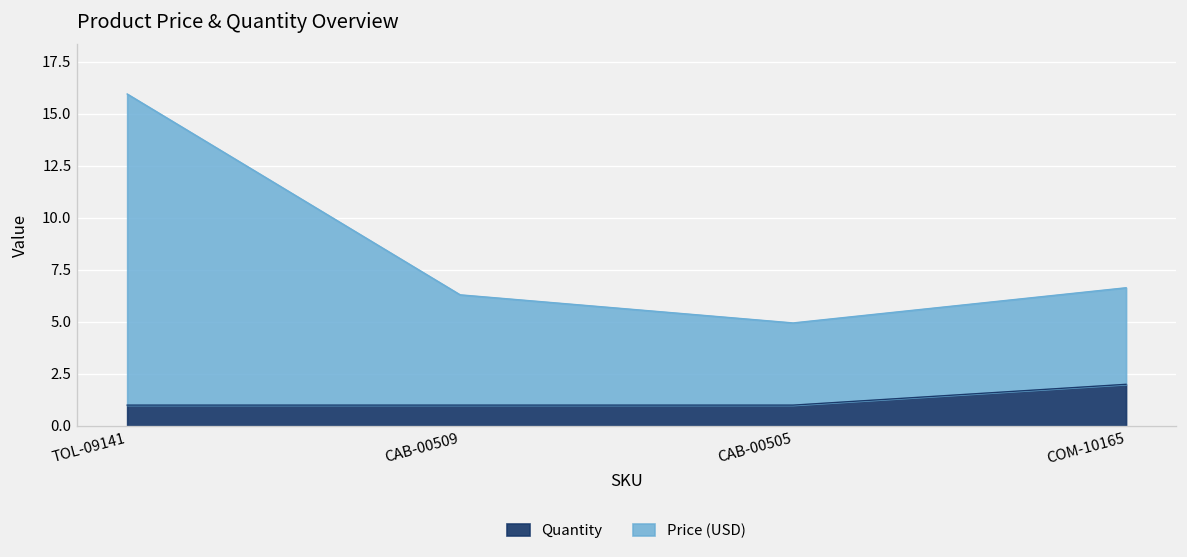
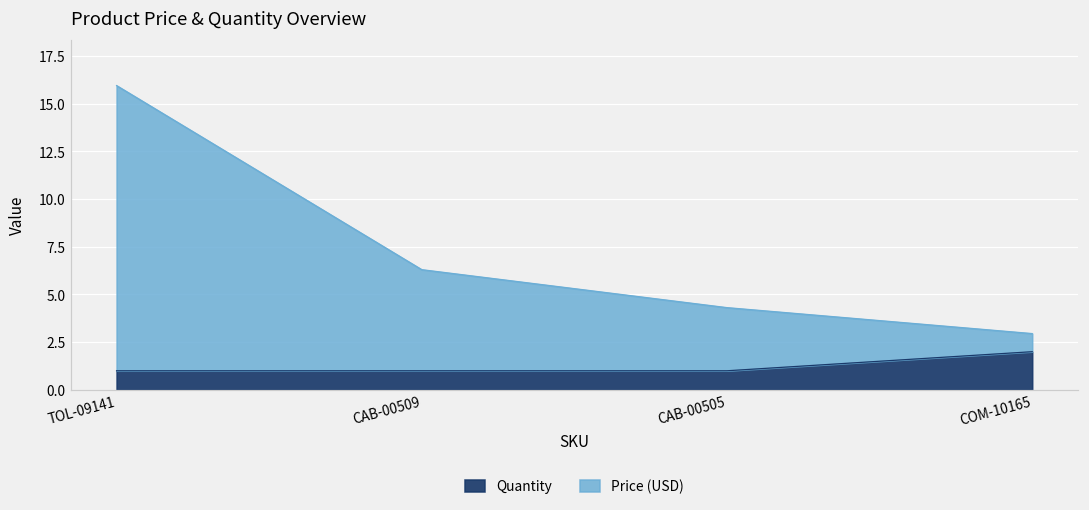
  {
    "Quantity": {
      "TOL-09141": 1.0,
      "CAB-00509": 1.0,
      "CAB-00505": 1.0,
      "COM-10165": 2.0
    },
    "Price (USD)": {
      "TOL-09141": 15.0,
      "CAB-00509": 5.3,
-     "CAB-00505": 4.0,
-     "COM-10165": 4.6
+     "CAB-00505": 3.3,
+     "COM-10165": 1.0
    }
  }
